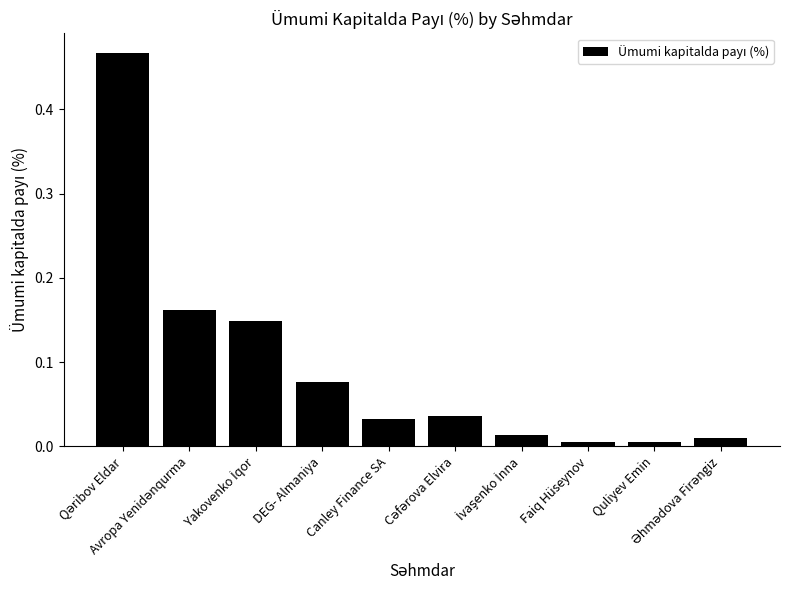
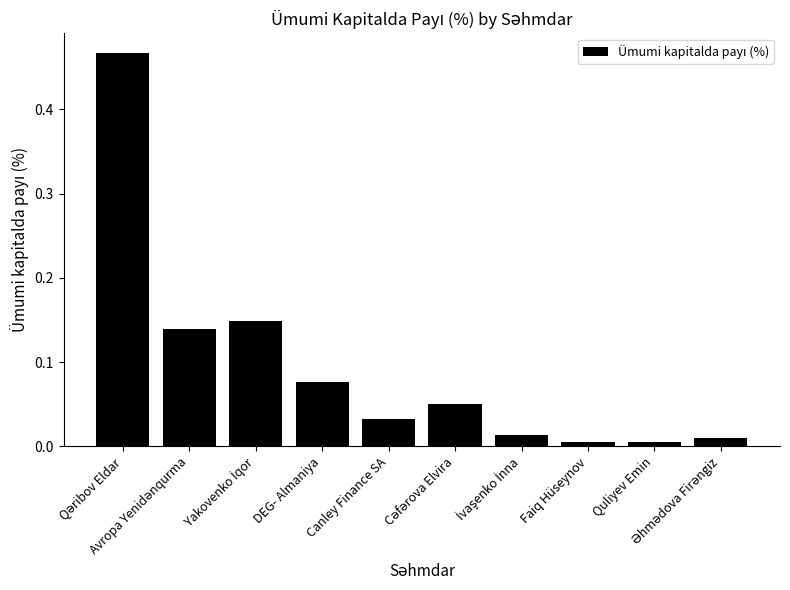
  {
    "Qəribov Eldar": 0.47,
-   "Avropa Yenidənqurma": 0.16,
+   "Avropa Yenidənqurma": 0.14,
    "Yakovenko İqor": 0.15,
    "DEG- Almaniya": 0.08,
    "Canley Finance SA": 0.03,
-   "Cəfərova Elvira": 0.04,
+   "Cəfərova Elvira": 0.05,
    "İvaşenko İnna": 0.01,
    "Faiq Hüseynov": 0.01,
    "Quliyev Emin": 0.00,
    "Əhmədova Firəngiz": 0.01
  }
